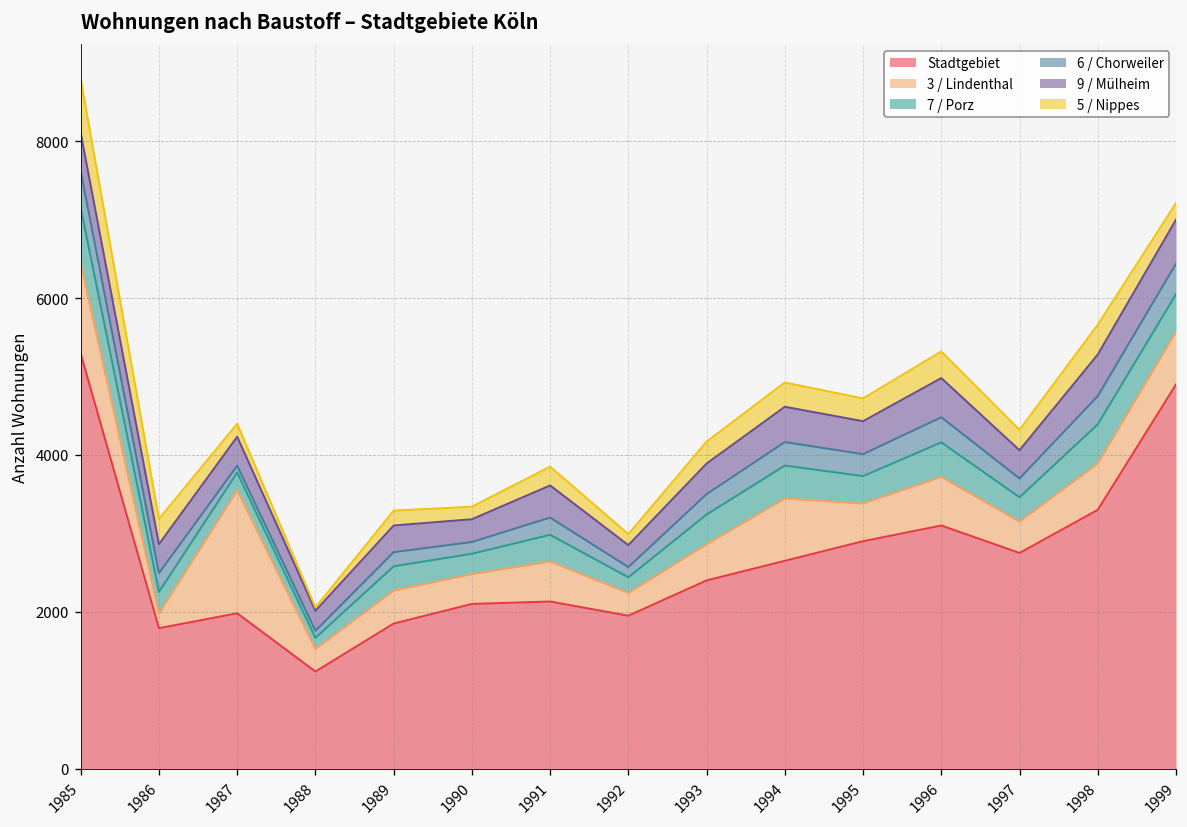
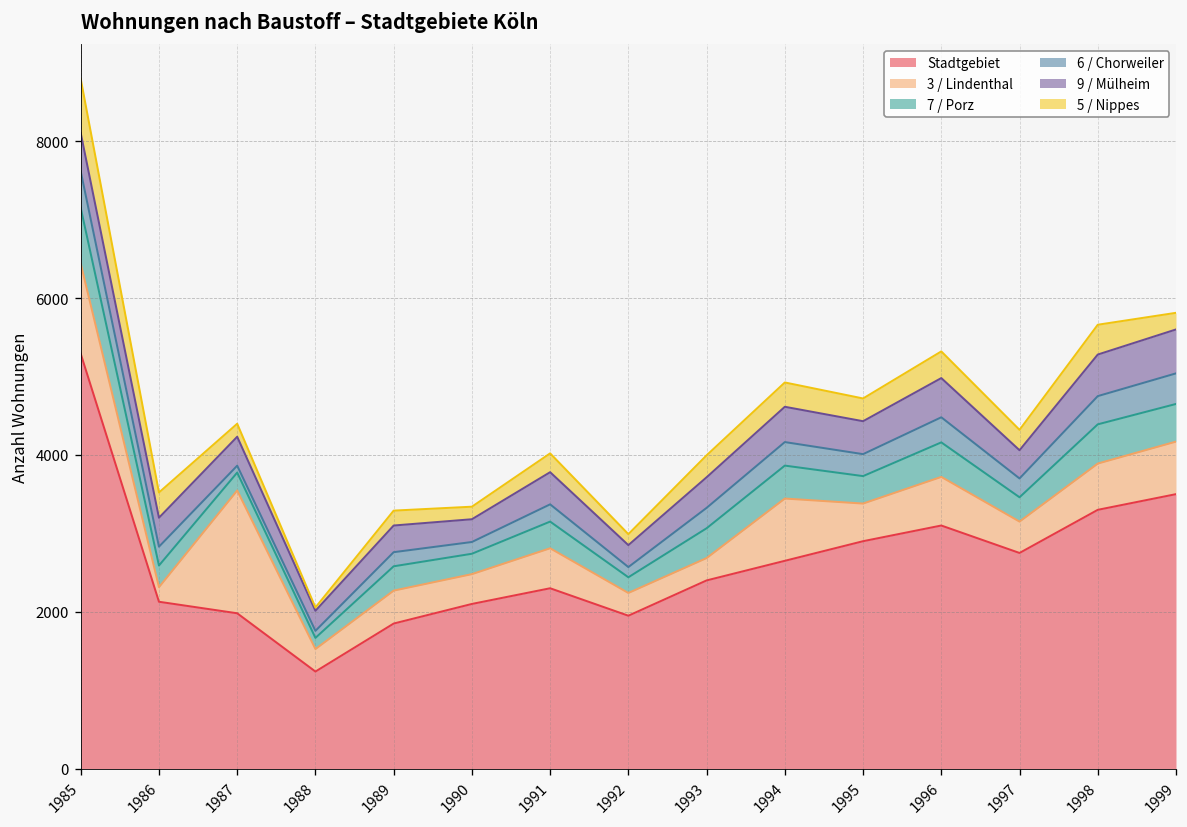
  {
    "Stadtgebiet": {
      "1985": 5300,
-     "1986": 1800,
+     "1986": 2100,
      "1987": 2000,
      "1988": 1200,
      "1989": 1900,
      "1990": 2100,
-     "1991": 2100,
+     "1991": 2300,
      "1992": 2000,
      "1993": 2400,
      "1994": 2700,
      "1995": 2900,
      "1996": 3100,
      "1997": 2800,
      "1998": 3300,
-     "1999": 4900
+     "1999": 3500
    },
    "3 / Lindenthal": {
      "1985": 1100,
      "1986": 200,
      "1987": 1600,
      "1988": 300,
      "1989": 400,
      "1990": 400,
      "1991": 500,
      "1992": 300,
-     "1993": 500,
+     "1993": 300,
      "1994": 800,
      "1995": 500,
      "1996": 600,
      "1997": 400,
      "1998": 600,
      "1999": 700
    },
    "5 / Nippes": {
      "1985": 700,
      "1986": 300,
      "1987": 200,
      "1988": 0,
      "1989": 200,
      "1990": 200,
      "1991": 200,
      "1992": 100,
      "1993": 300,
      "1994": 300,
      "1995": 300,
      "1996": 300,
      "1997": 300,
      "1998": 400,
      "1999": 200
    }
  }
